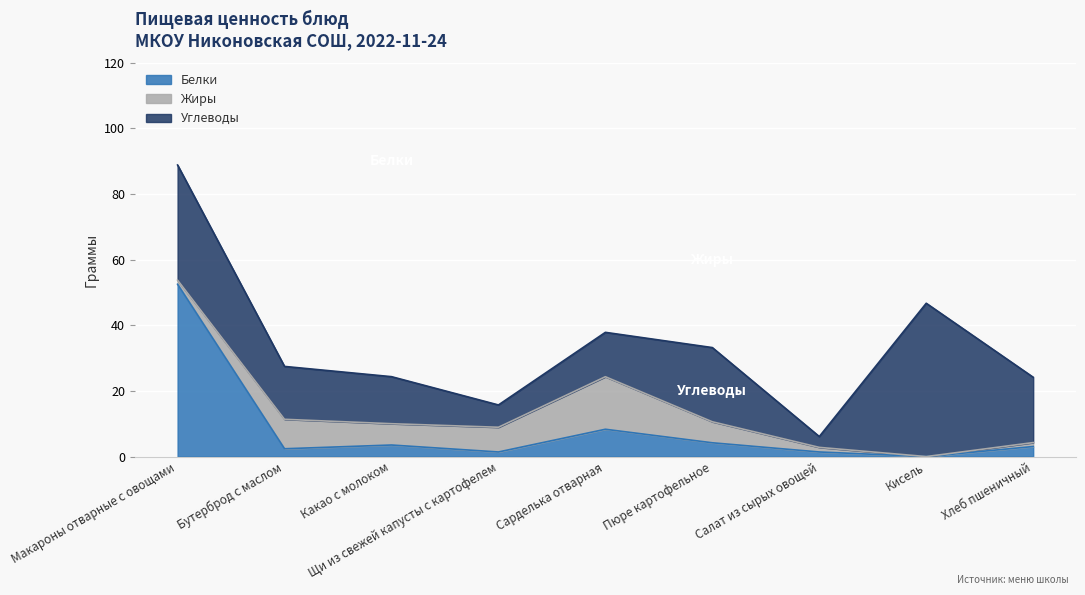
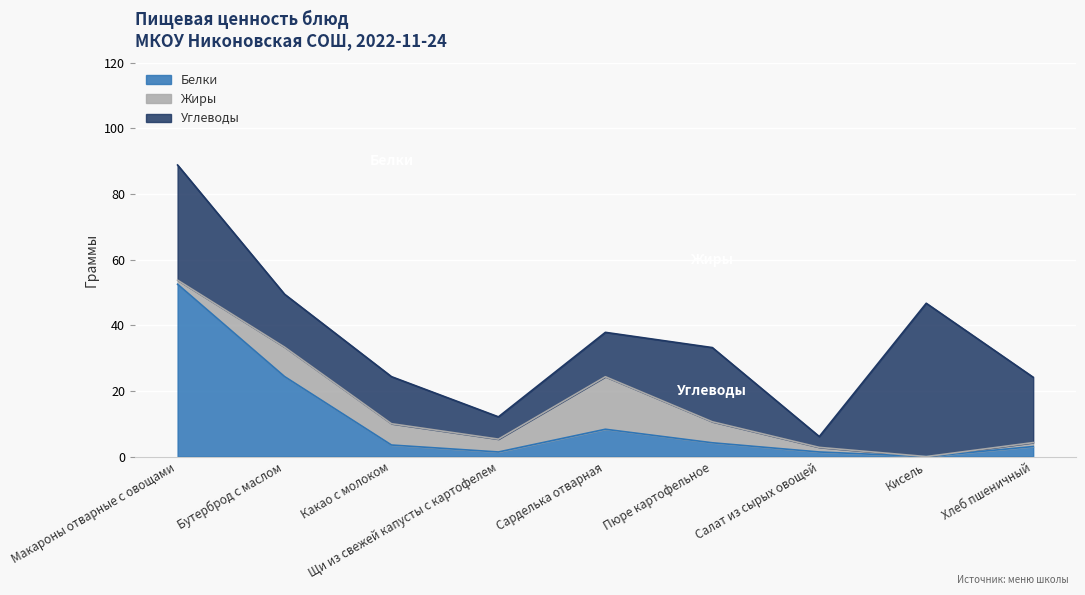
  {
    "Белки": {
      "Макароны отварные с овощами": 52,
-     "Бутерброд с маслом": 2,
+     "Бутерброд с маслом": 24,
      "Какао с молоком": 4,
      "Щи из свежей капусты с картофелем": 1,
      "Сарделька отварная": 8,
      "Пюре картофельное": 4,
      "Салат из сырых овощей": 1,
      "Хлеб пшеничный": 3
    },
    "Жиры": {
      "Макароны отварные с овощами": 1,
      "Бутерброд с маслом": 9,
      "Какао с молоком": 6,
-     "Щи из свежей капусты с картофелем": 8,
+     "Щи из свежей капусты с картофелем": 4,
      "Сарделька отварная": 16,
      "Пюре картофельное": 6,
      "Салат из сырых овощей": 1,
      "Хлеб пшеничный": 1
    },
    "Углеводы": {
      "Макароны отварные с овощами": 35,
      "Бутерброд с маслом": 16,
      "Какао с молоком": 14,
      "Щи из свежей капусты с картофелем": 7,
      "Сарделька отварная": 14,
      "Пюре картофельное": 23,
      "Салат из сырых овощей": 3,
      "Кисель": 47,
      "Хлеб пшеничный": 20
    }
  }
